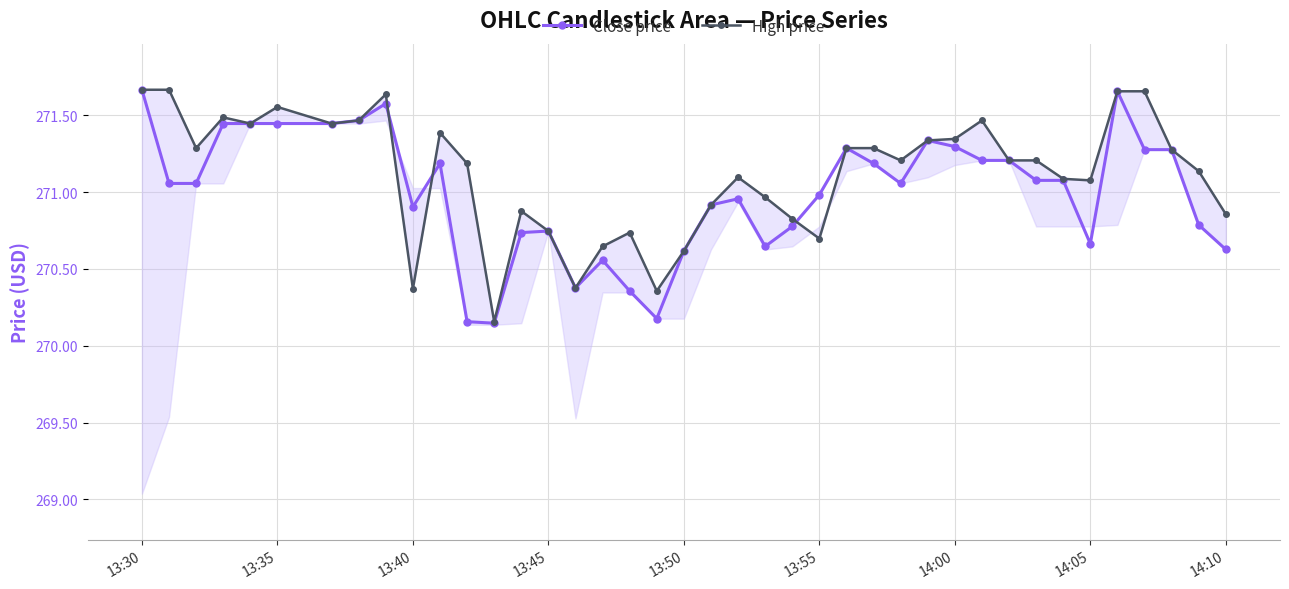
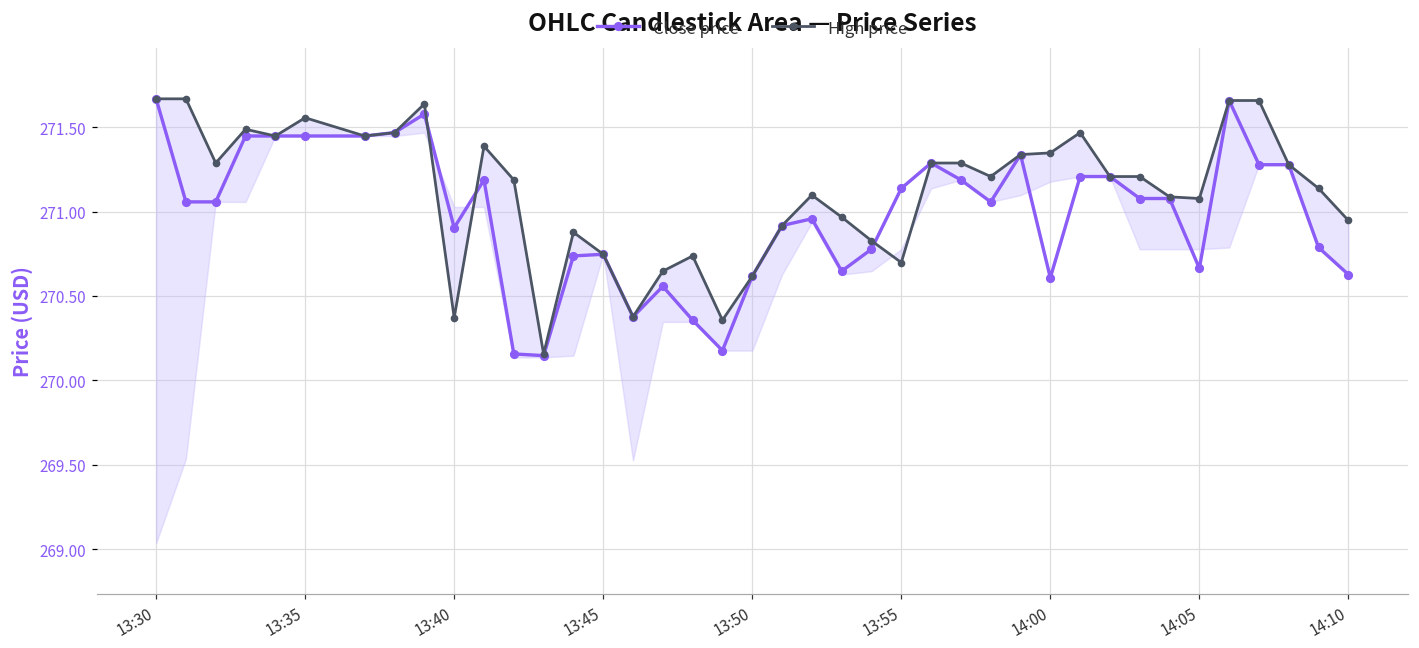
  {
    "Close price": {
      "13:35": 271.45,
      "13:40": 270.90,
-     "13:55": 270.98,
-     "14:00": 271.30,
+     "13:55": 271.14,
+     "14:00": 270.61,
      "14:05": 270.66,
      "14:10": 270.63
    },
    "High price": {
      "13:40": 270.37,
      "13:55": 270.70,
-     "14:10": 270.86
+     "14:10": 270.95
    }
  }
